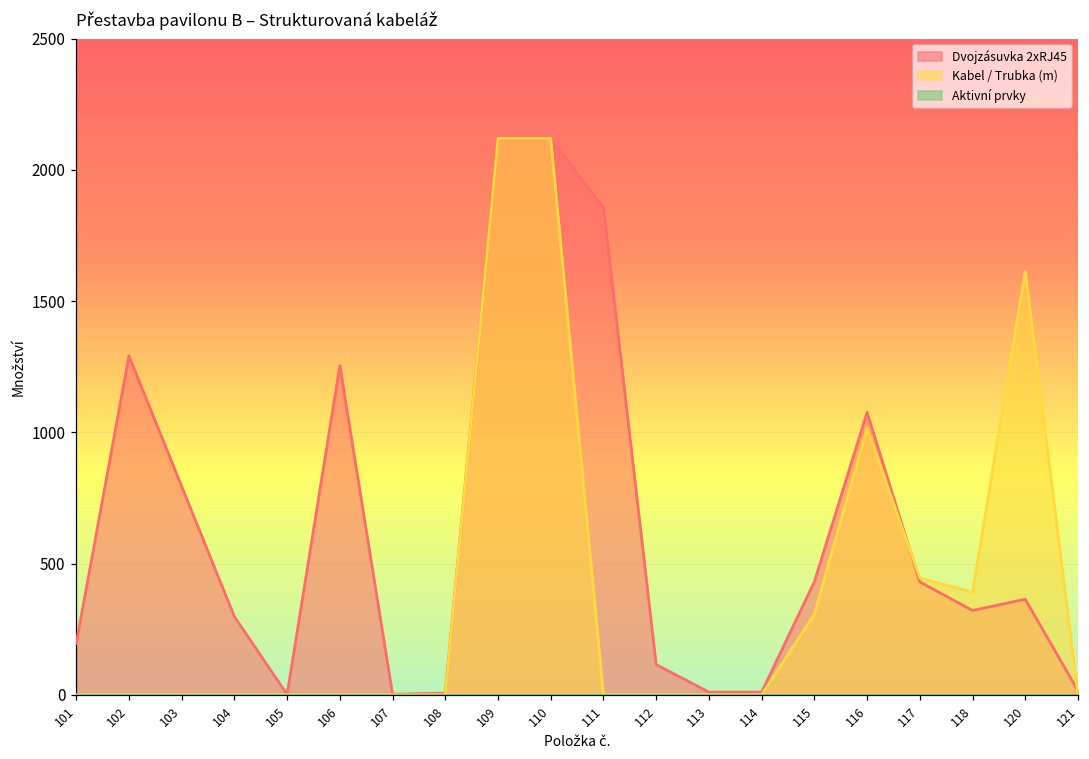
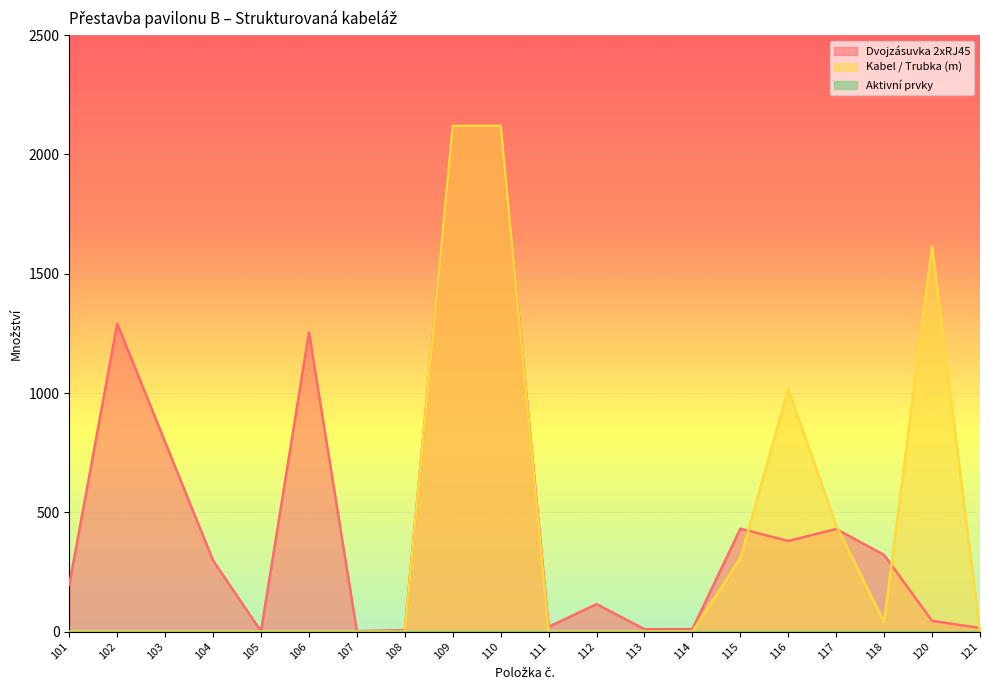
  {
    "Dvojzásuvka 2xRJ45": {
      "101": 200,
      "102": 1290,
      "103": 790,
      "104": 300,
      "106": 1250,
-     "111": 1860,
+     "111": 20,
      "112": 120,
      "115": 430,
-     "116": 1080,
+     "116": 380,
      "117": 430,
      "118": 320,
-     "120": 360,
+     "120": 50,
      "121": 20
    },
    "Kabel / Trubka (m)": {
      "115": 310,
      "116": 1020,
      "117": 450,
-     "118": 390,
+     "118": 40,
      "120": 1610
    },
    "Aktivní prvky": {
      "109": 0,
      "110": 0,
      "115": 0,
      "116": 0,
      "117": 0,
      "118": 0,
      "120": 0
    }
  }
